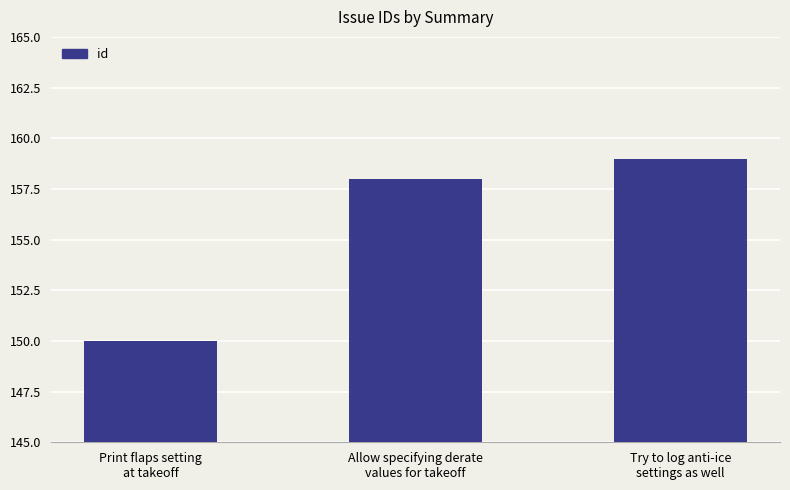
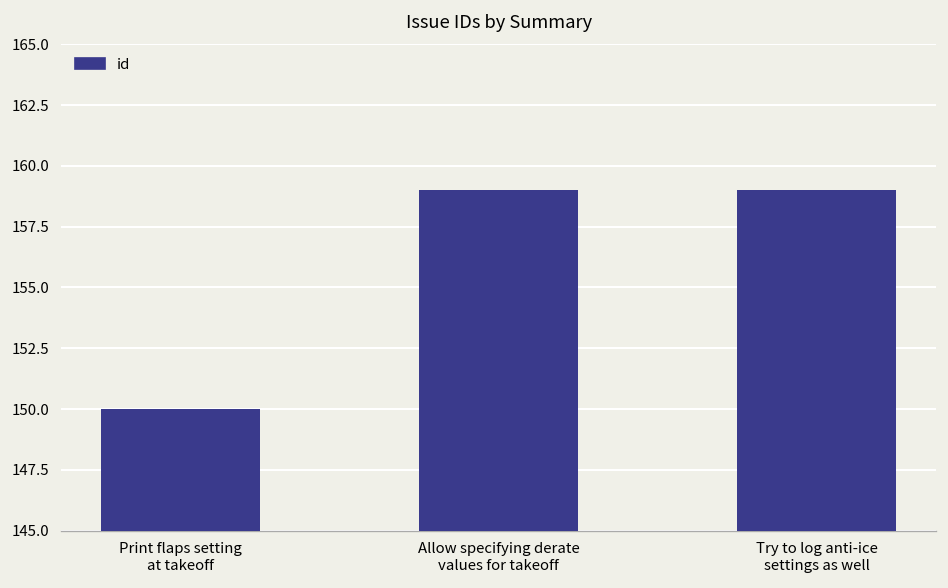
  {
    "Print flaps setting at takeoff": 150,
-   "Allow specifying derate values for takeoff": 158,
+   "Allow specifying derate values for takeoff": 159,
    "Try to log anti-ice settings as well": 159
  }
